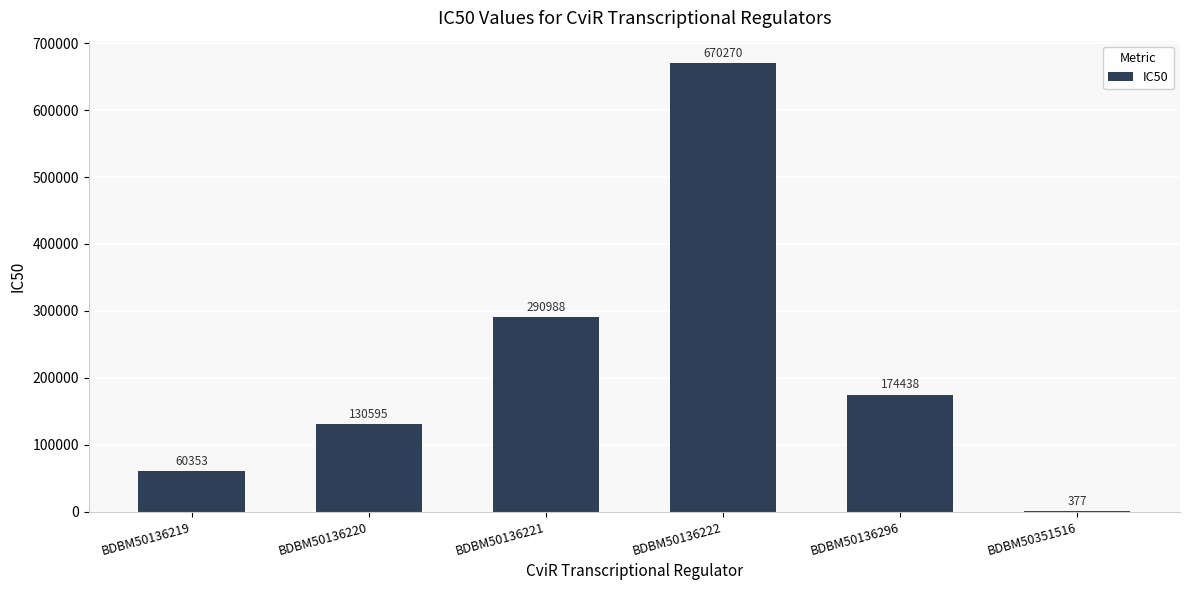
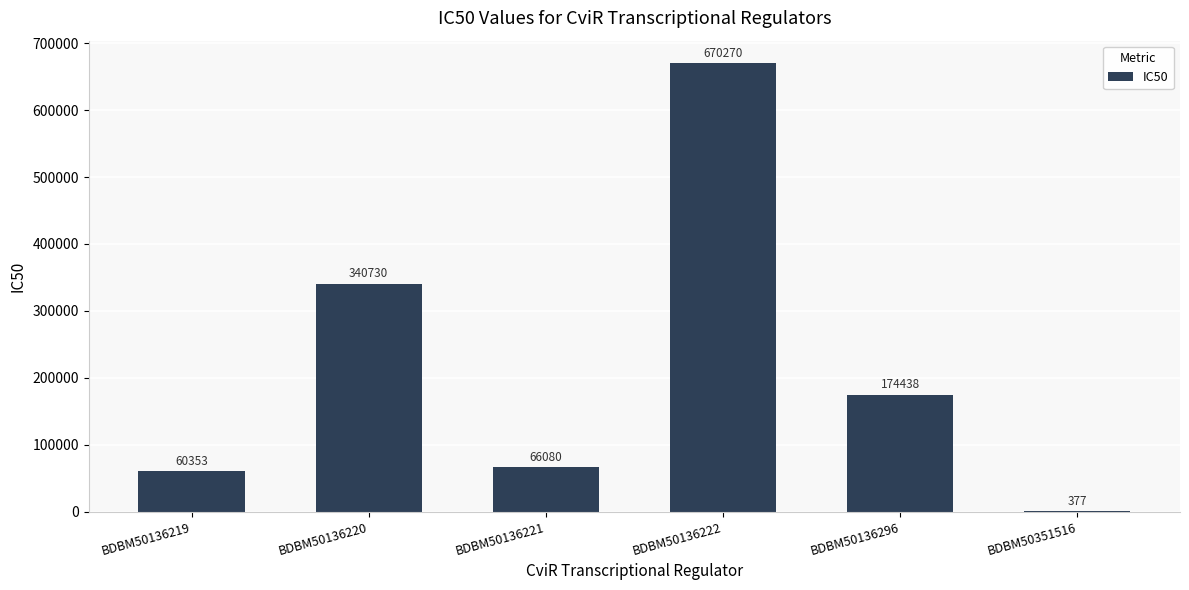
  {
    "BDBM50136219": 60353,
-   "BDBM50136220": 130595,
-   "BDBM50136221": 290988,
+   "BDBM50136220": 340730,
+   "BDBM50136221": 66080,
    "BDBM50136222": 670270,
    "BDBM50136296": 174438,
    "BDBM50351516": 377
  }
